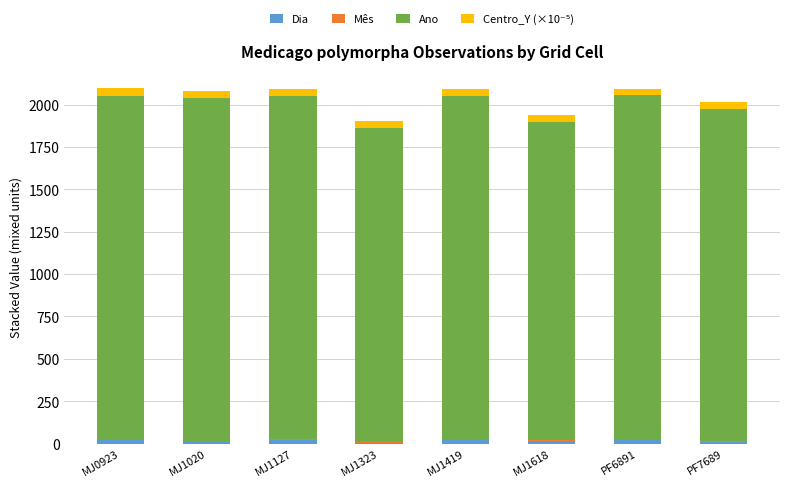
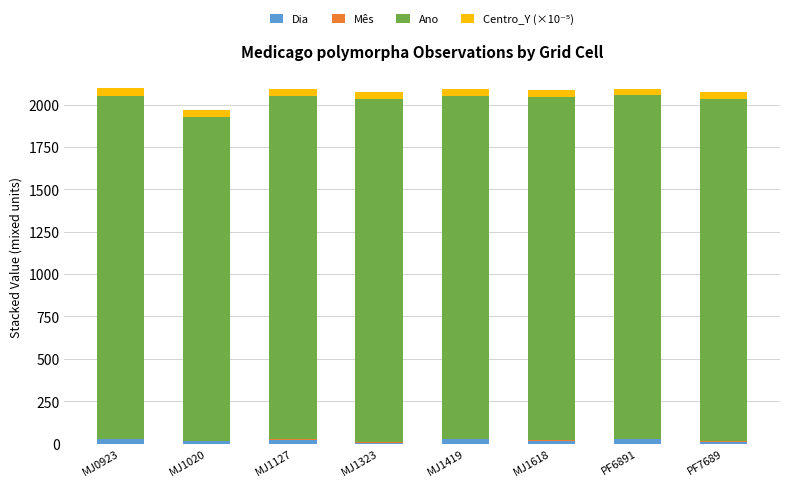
  {
    "Dia": {
      "MJ0923": 30,
      "MJ1127": 20,
      "MJ1419": 30,
      "MJ1618": 20,
      "PF6891": 30
    },
    "Ano": {
      "MJ0923": 2020,
-     "MJ1020": 2020,
+     "MJ1020": 1910,
      "MJ1127": 2020,
-     "MJ1323": 1850,
+     "MJ1323": 2020,
      "MJ1419": 2020,
-     "MJ1618": 1870,
+     "MJ1618": 2020,
      "PF6891": 2020,
-     "PF7689": 1960
+     "PF7689": 2020
    },
    "Centro_Y (×10⁻⁵)": {
      "MJ0923": 40,
      "MJ1020": 40,
      "MJ1127": 40,
      "MJ1323": 40,
      "MJ1419": 40,
      "MJ1618": 40,
      "PF6891": 40,
      "PF7689": 40
    }
  }
